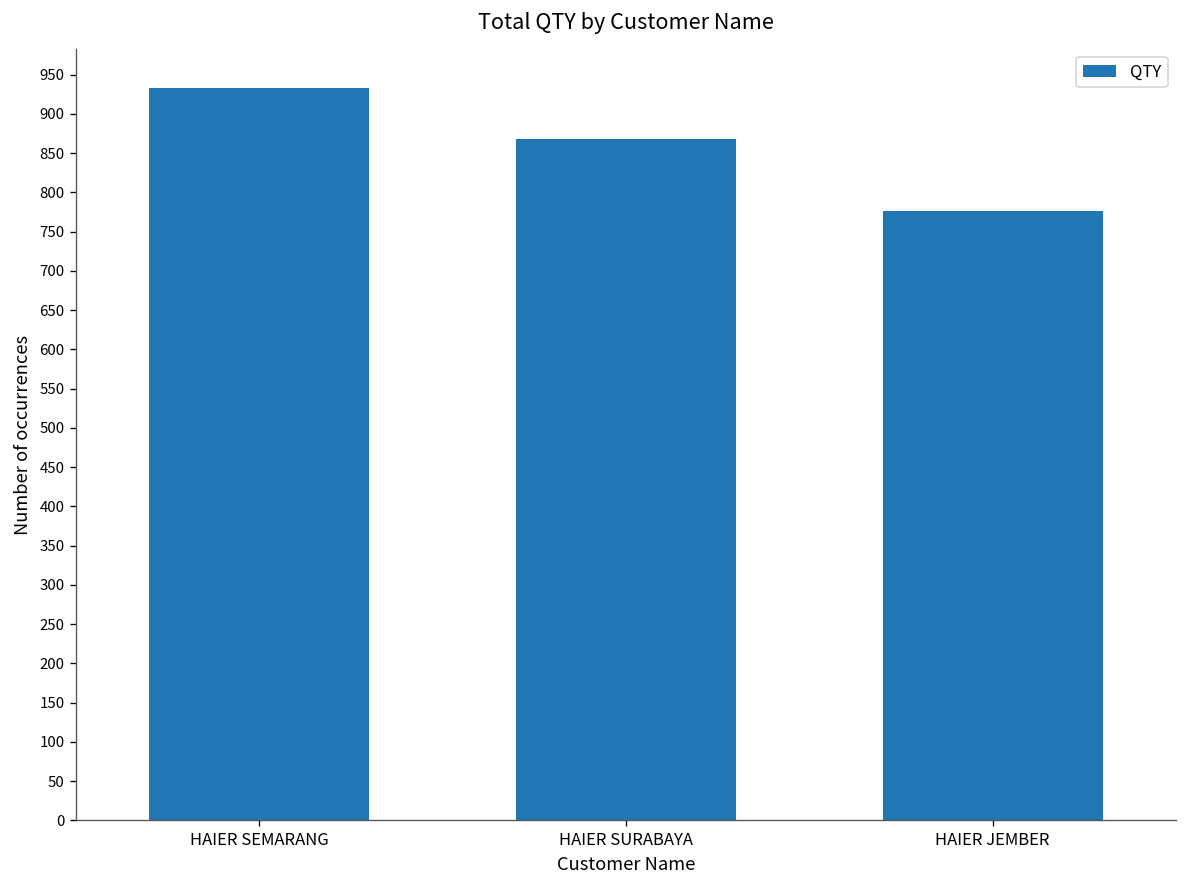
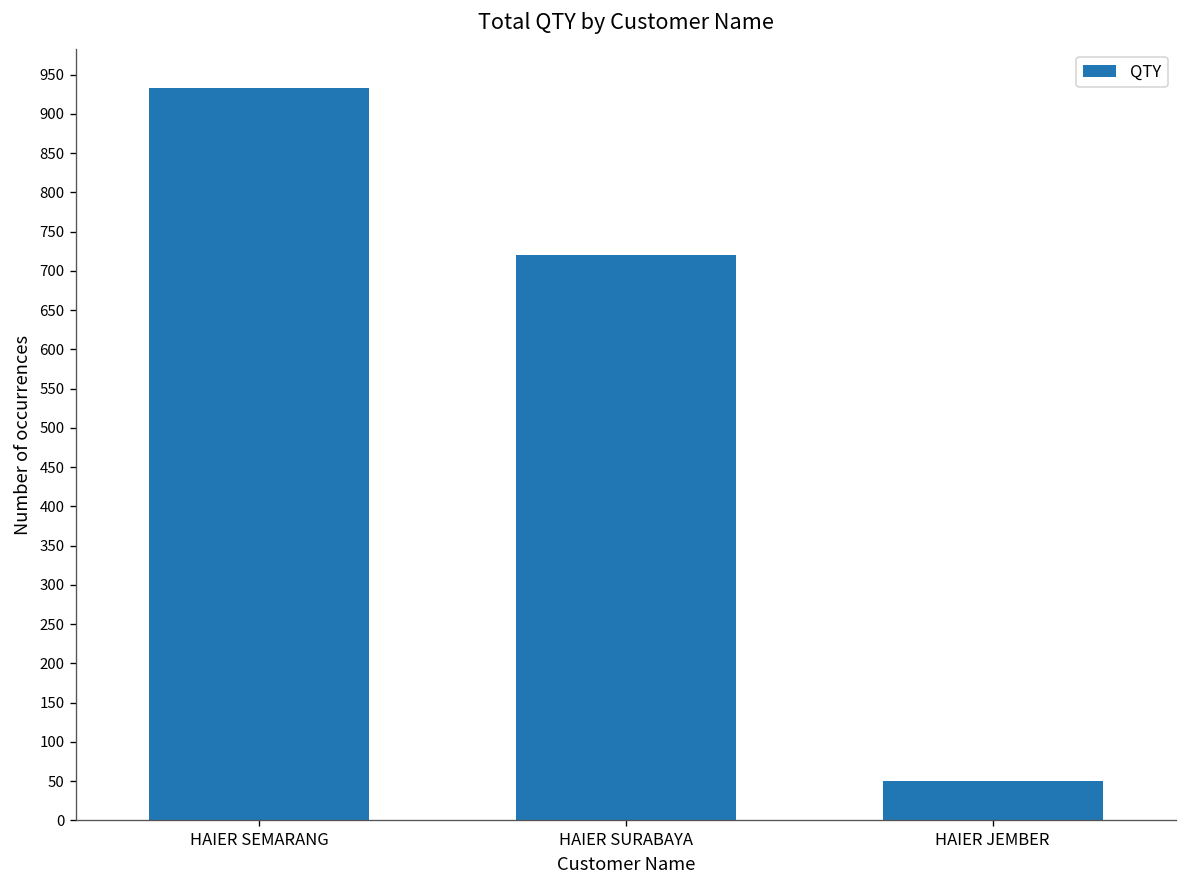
  {
    "HAIER SEMARANG": 930,
-   "HAIER SURABAYA": 870,
-   "HAIER JEMBER": 780
+   "HAIER SURABAYA": 720,
+   "HAIER JEMBER": 50
  }
